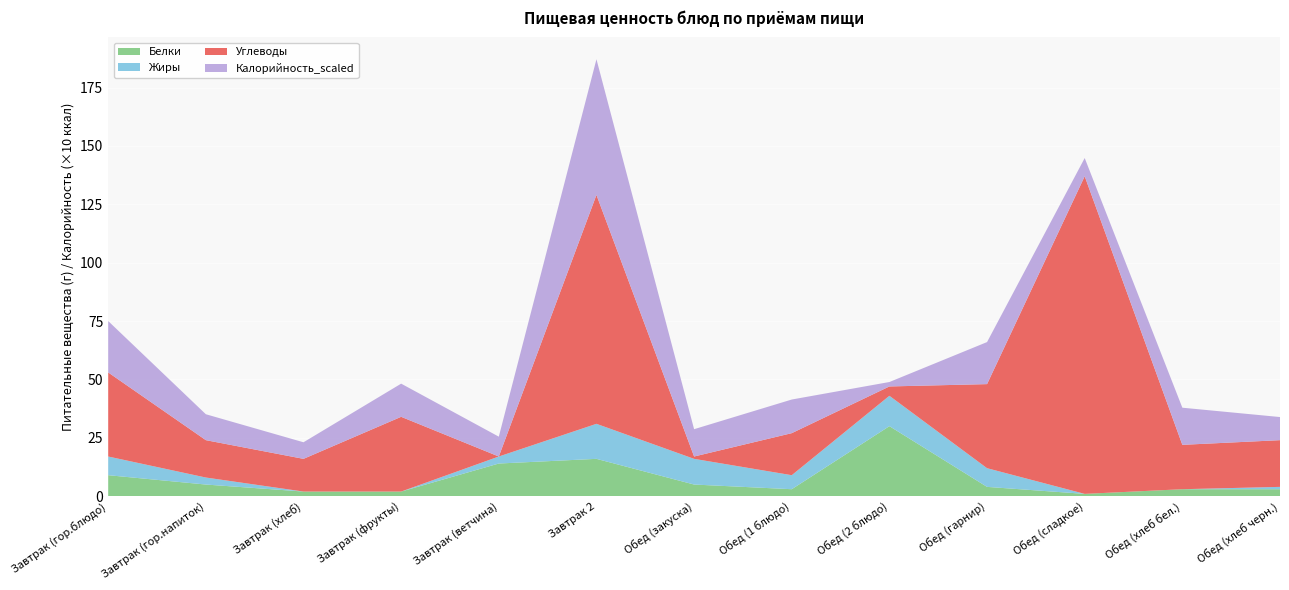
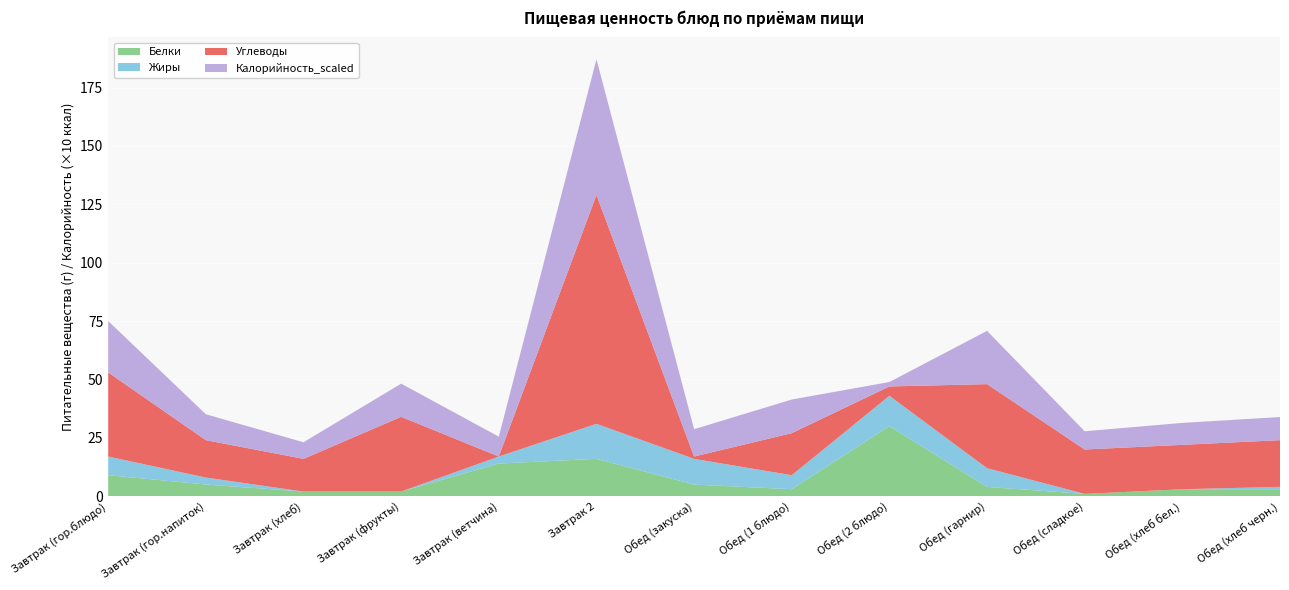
  {
    "Белки": {
      "Завтрак (гор.блюдо)": 9,
      "Завтрак (гор.напиток)": 5,
      "Завтрак (ветчина)": 14,
      "Завтрак 2": 16,
      "Обед (закуска)": 5,
      "Обед (1 блюдо)": 3,
      "Обед (2 блюдо)": 30,
      "Обед (гарнир)": 4
    },
    "Жиры": {
      "Завтрак (гор.блюдо)": 8,
      "Завтрак (гор.напиток)": 3,
      "Завтрак 2": 15,
      "Обед (1 блюдо)": 6,
      "Обед (2 блюдо)": 13,
      "Обед (гарнир)": 8
    },
    "Углеводы": {
      "Завтрак (гор.блюдо)": 36,
      "Завтрак (гор.напиток)": 16,
      "Завтрак (хлеб)": 14,
      "Завтрак (фрукты)": 32,
      "Завтрак 2": 98,
      "Обед (1 блюдо)": 18,
      "Обед (2 блюдо)": 4,
      "Обед (гарнир)": 36,
-     "Обед (сладкое)": 136,
+     "Обед (сладкое)": 19,
      "Обед (хлеб бел.)": 19,
      "Обед (хлеб черн.)": 20
    },
    "Калорийность_scaled": {
      "Завтрак (гор.блюдо)": 22,
      "Завтрак (гор.напиток)": 11,
      "Завтрак (хлеб)": 7,
      "Завтрак (фрукты)": 14,
      "Завтрак (ветчина)": 9,
      "Завтрак 2": 58,
      "Обед (закуска)": 12,
      "Обед (1 блюдо)": 14,
      "Обед (2 блюдо)": 2,
-     "Обед (гарнир)": 18,
+     "Обед (гарнир)": 23,
      "Обед (сладкое)": 8,
-     "Обед (хлеб бел.)": 16,
+     "Обед (хлеб бел.)": 9,
      "Обед (хлеб черн.)": 10
    }
  }
